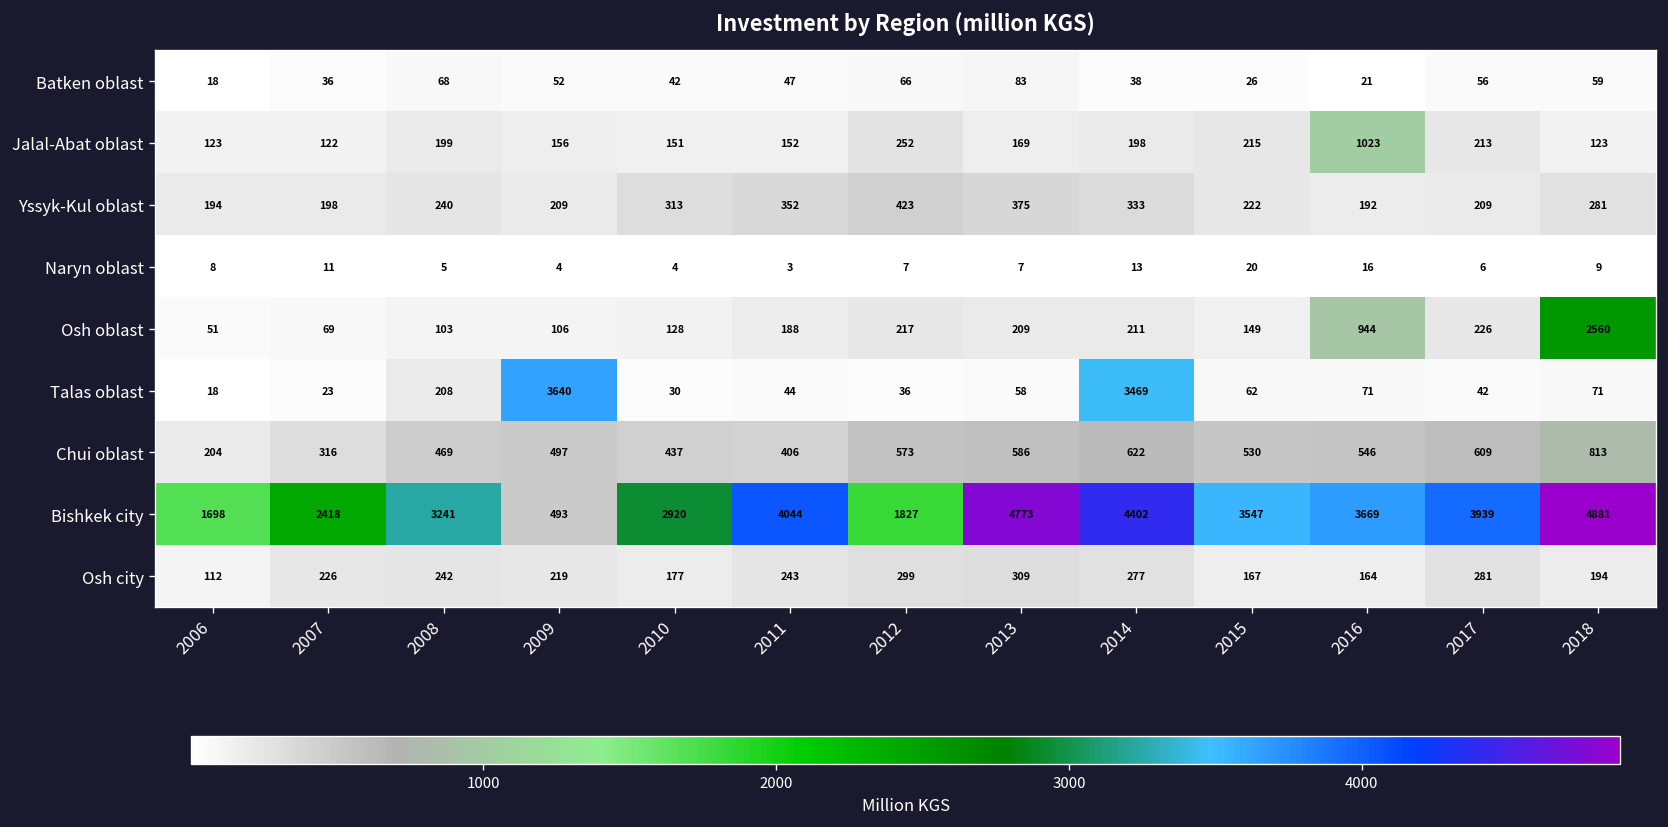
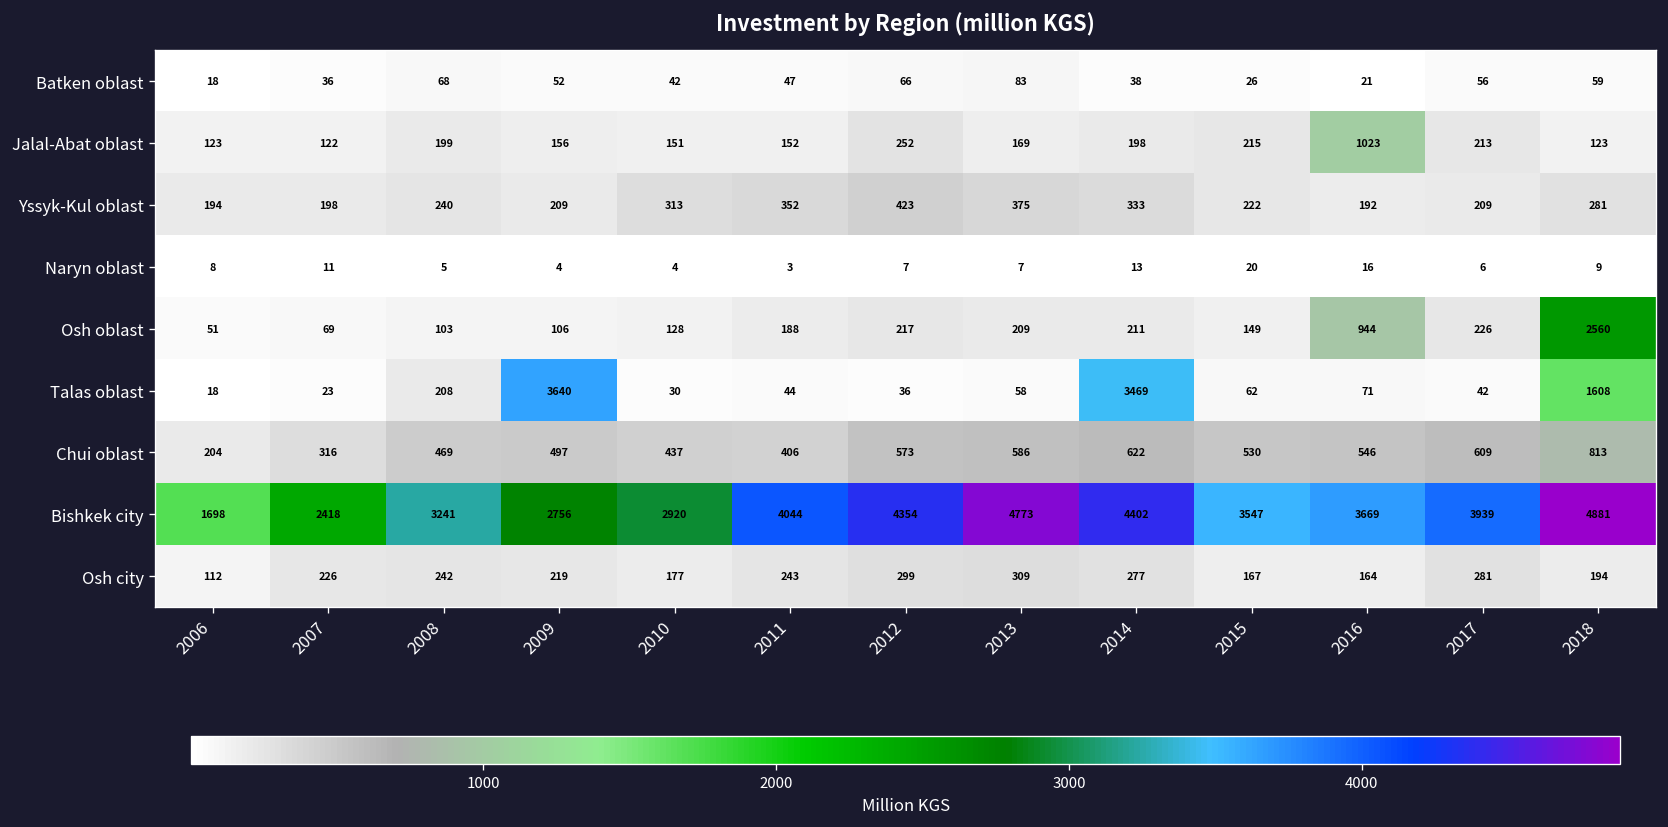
  {
    "Batken oblast": {
      "2006": 18,
      "2007": 36,
      "2008": 68,
      "2009": 52,
      "2010": 42,
      "2011": 47,
      "2012": 66,
      "2013": 83,
      "2014": 38,
      "2015": 26,
      "2016": 21,
      "2017": 56,
      "2018": 59
    },
    "Jalal-Abat oblast": {
      "2006": 123,
      "2007": 122,
      "2008": 199,
      "2009": 156,
      "2010": 151,
      "2011": 152,
      "2012": 252,
      "2013": 169,
      "2014": 198,
      "2015": 215,
      "2016": 1023,
      "2017": 213,
      "2018": 123
    },
    "Yssyk-Kul oblast": {
      "2006": 194,
      "2007": 198,
      "2008": 240,
      "2009": 209,
      "2010": 313,
      "2011": 352,
      "2012": 423,
      "2013": 375,
      "2014": 333,
      "2015": 222,
      "2016": 192,
      "2017": 209,
      "2018": 281
    },
    "Naryn oblast": {
      "2006": 8,
      "2007": 11,
      "2008": 5,
      "2009": 4,
      "2010": 4,
      "2011": 3,
      "2012": 7,
      "2013": 7,
      "2014": 13,
      "2015": 20,
      "2016": 16,
      "2017": 6,
      "2018": 9
    },
    "Osh oblast": {
      "2006": 51,
      "2007": 69,
      "2008": 103,
      "2009": 106,
      "2010": 128,
      "2011": 188,
      "2012": 217,
      "2013": 209,
      "2014": 211,
      "2015": 149,
      "2016": 944,
      "2017": 226,
      "2018": 2560
    },
    "Talas oblast": {
      "2006": 18,
      "2007": 23,
      "2008": 208,
      "2009": 3640,
      "2010": 30,
      "2011": 44,
      "2012": 36,
      "2013": 58,
      "2014": 3469,
      "2015": 62,
      "2016": 71,
      "2017": 42,
-     "2018": 71
+     "2018": 1608
    },
    "Chui oblast": {
      "2006": 204,
      "2007": 316,
      "2008": 469,
      "2009": 497,
      "2010": 437,
      "2011": 406,
      "2012": 573,
      "2013": 586,
      "2014": 622,
      "2015": 530,
      "2016": 546,
      "2017": 609,
      "2018": 813
    },
    "Bishkek city": {
      "2006": 1698,
      "2007": 2418,
      "2008": 3241,
-     "2009": 493,
+     "2009": 2756,
      "2010": 2920,
      "2011": 4044,
-     "2012": 1827,
+     "2012": 4354,
      "2013": 4773,
      "2014": 4402,
      "2015": 3547,
      "2016": 3669,
      "2017": 3939,
      "2018": 4881
    },
    "Osh city": {
      "2006": 112,
      "2007": 226,
      "2008": 242,
      "2009": 219,
      "2010": 177,
      "2011": 243,
      "2012": 299,
      "2013": 309,
      "2014": 277,
      "2015": 167,
      "2016": 164,
      "2017": 281,
      "2018": 194
    }
  }
